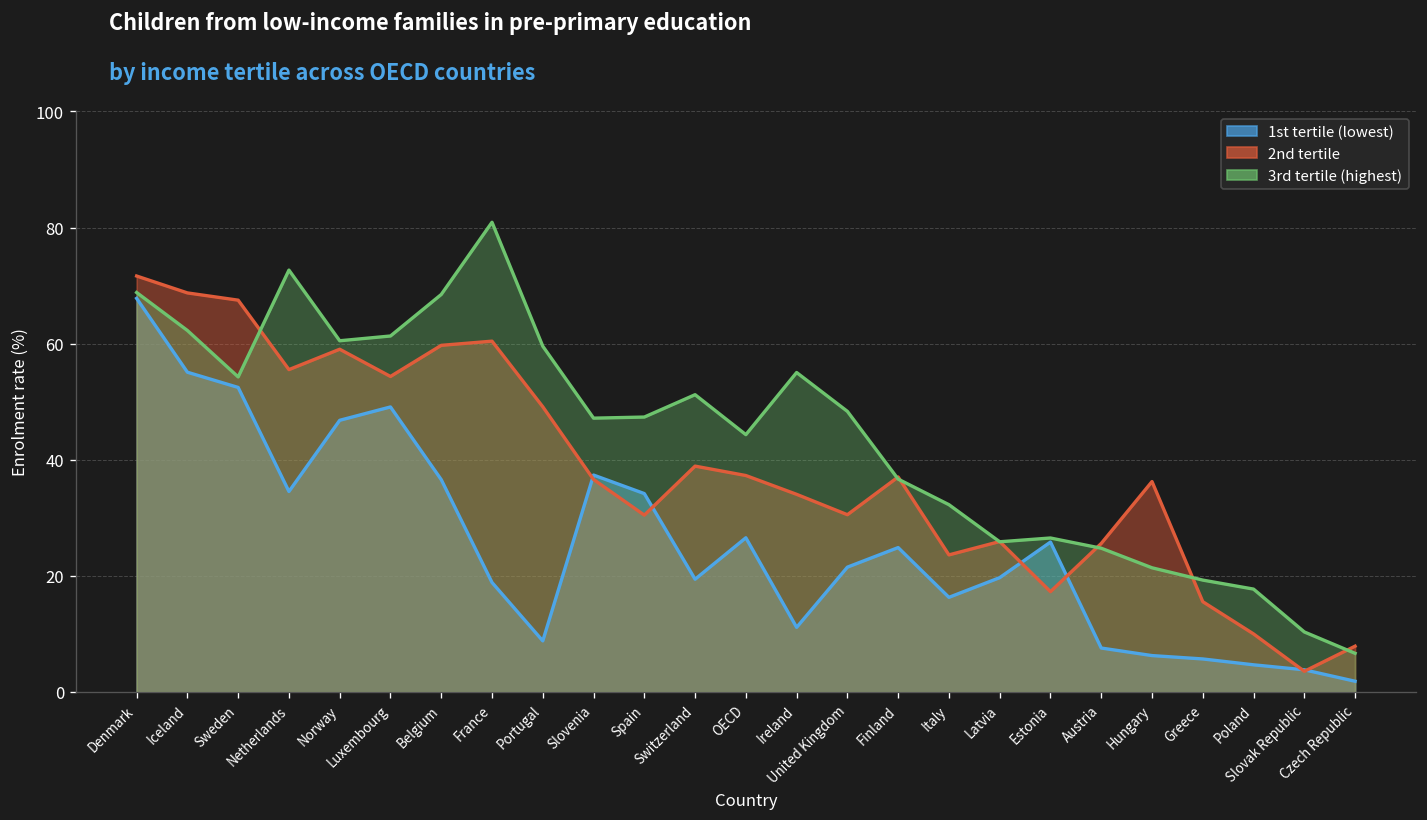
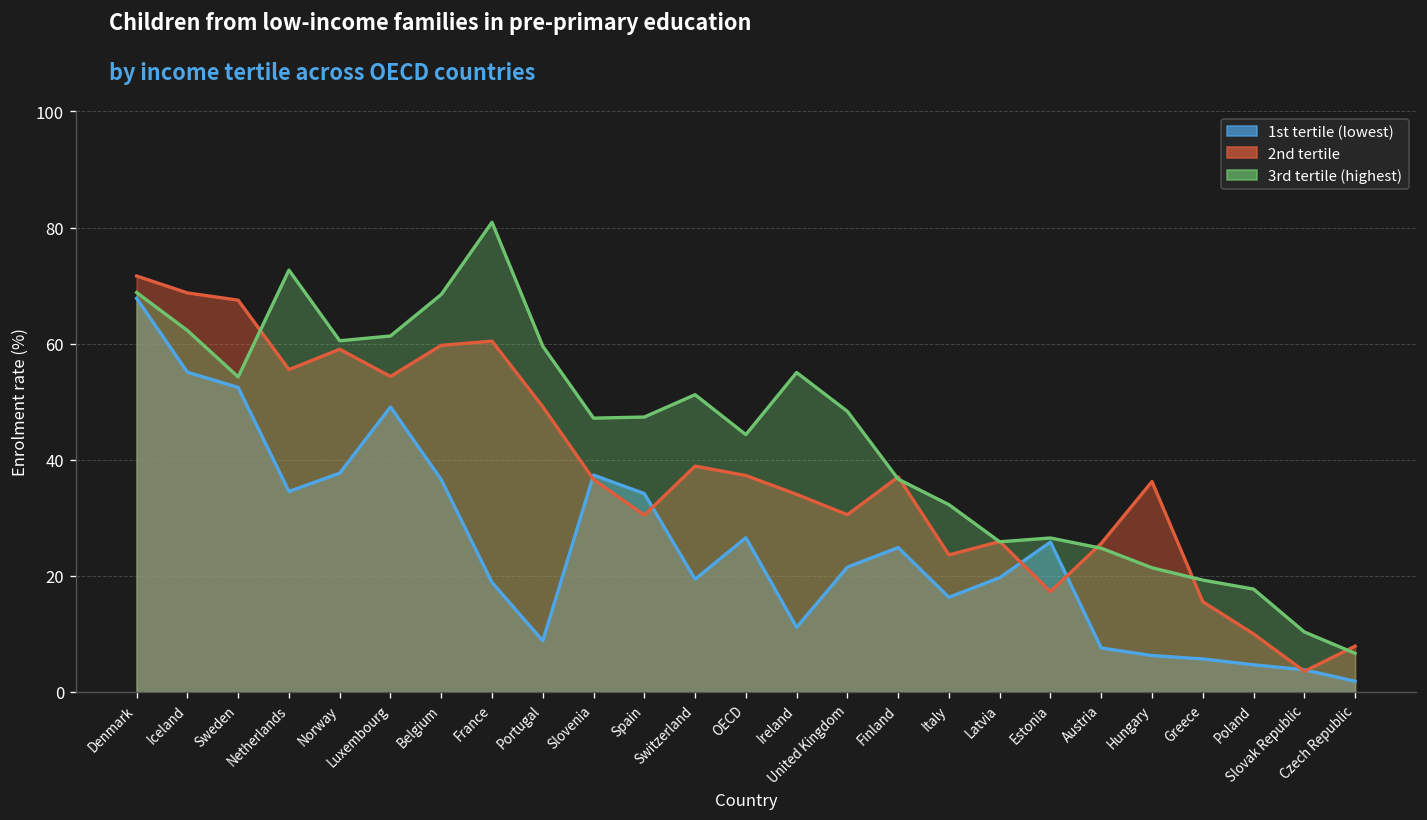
  {
    "1st tertile (lowest)": {
      "Denmark": 68,
      "Iceland": 55,
      "Sweden": 52,
      "Netherlands": 35,
-     "Norway": 47,
+     "Norway": 38,
      "Luxembourg": 49,
      "Belgium": 37,
      "France": 19,
      "Portugal": 9,
      "Slovenia": 37,
      "Spain": 34,
      "Switzerland": 19,
      "OECD": 27,
      "Ireland": 11,
      "United Kingdom": 22,
      "Finland": 25,
      "Italy": 16,
      "Latvia": 20,
      "Estonia": 26,
      "Austria": 8,
      "Hungary": 6,
      "Greece": 6,
      "Poland": 5,
      "Czech Republic": 2
    },
    "2nd tertile": {
      "Denmark": 72,
      "Iceland": 69,
      "Sweden": 67,
      "Netherlands": 56,
      "Norway": 59,
      "Luxembourg": 54,
      "Belgium": 60,
      "France": 60,
      "Portugal": 49,
      "Slovenia": 37,
      "Spain": 30,
      "Switzerland": 39,
      "OECD": 37,
      "Ireland": 34,
      "United Kingdom": 31,
      "Italy": 24,
      "Estonia": 17,
      "Austria": 26,
      "Hungary": 36,
      "Greece": 16,
      "Poland": 10,
      "Czech Republic": 8
    },
    "3rd tertile (highest)": {
      "Denmark": 69,
      "Iceland": 62,
      "Sweden": 54,
      "Netherlands": 73,
      "Norway": 61,
      "Luxembourg": 61,
      "Belgium": 68,
      "France": 81,
      "Portugal": 60,
      "Slovenia": 47,
      "Spain": 47,
      "Switzerland": 51,
      "OECD": 44,
      "Ireland": 55,
      "United Kingdom": 48,
      "Italy": 32,
      "Estonia": 27,
      "Austria": 25,
      "Hungary": 21,
      "Greece": 19,
      "Poland": 18,
      "Slovak Republic": 10,
      "Czech Republic": 7
    }
  }
